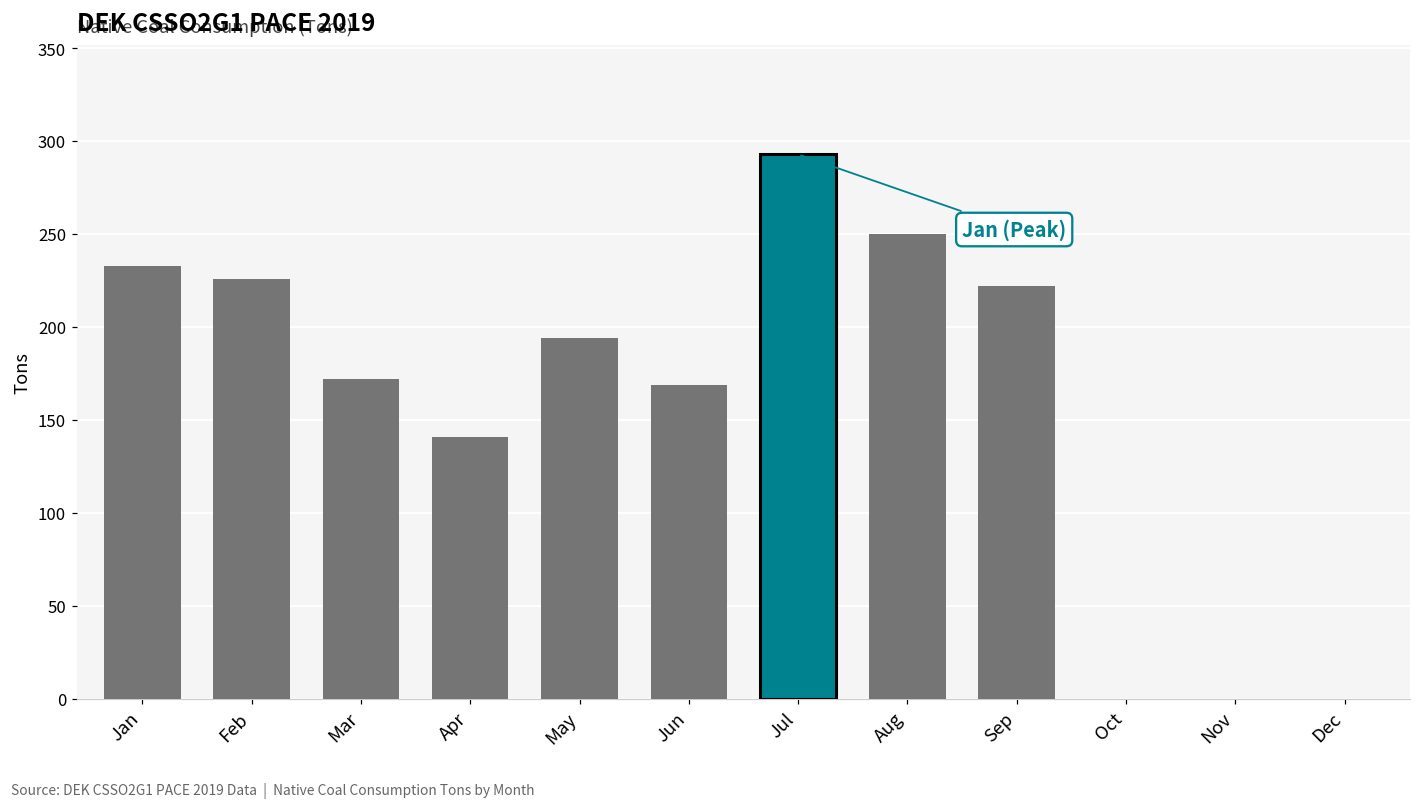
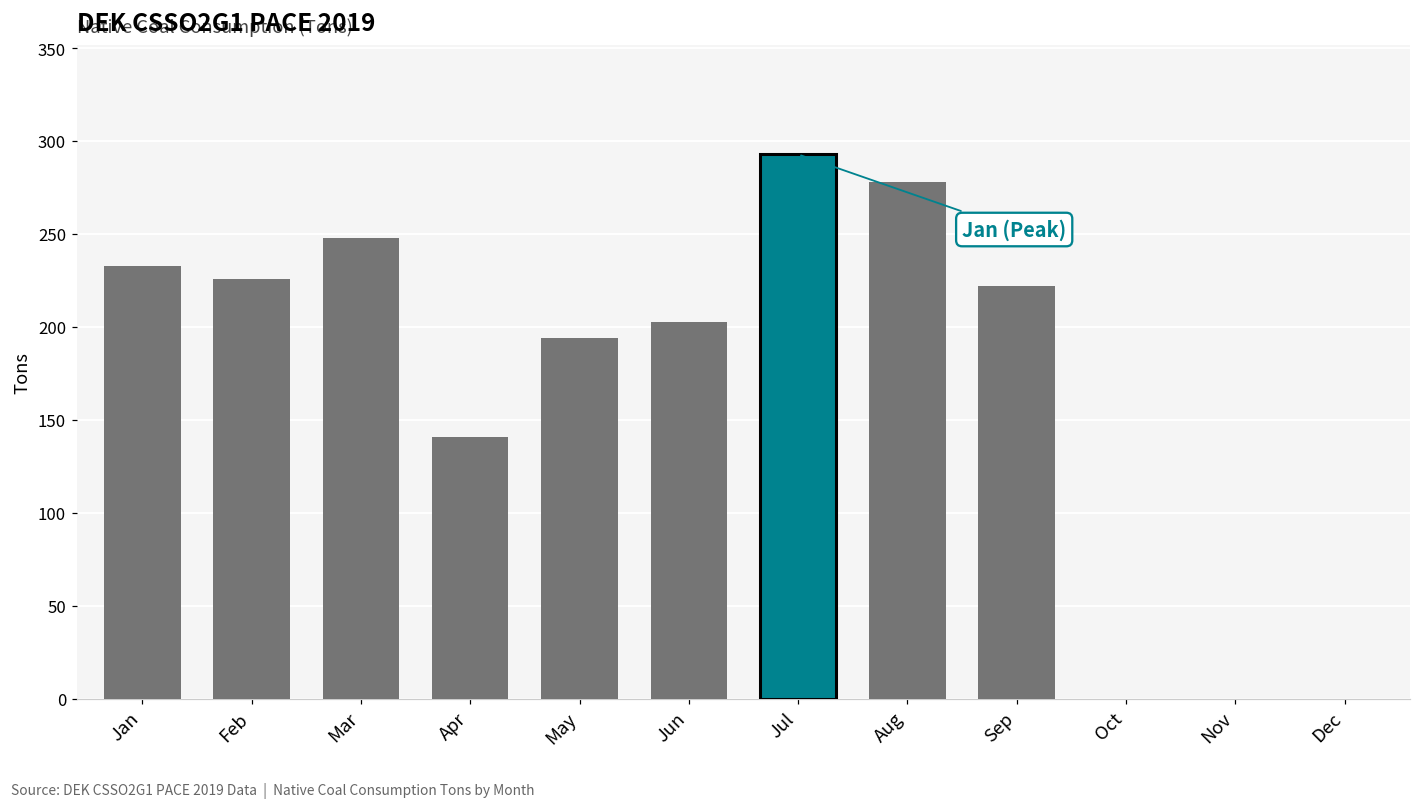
  {
    "Jan": 233,
    "Feb": 226,
-   "Mar": 172,
+   "Mar": 248,
    "Apr": 141,
    "May": 194,
-   "Jun": 169,
+   "Jun": 203,
    "Jul": 293,
-   "Aug": 250,
+   "Aug": 278,
    "Sep": 222,
    "Oct": 0,
    "Nov": 0,
    "Dec": 0
  }
